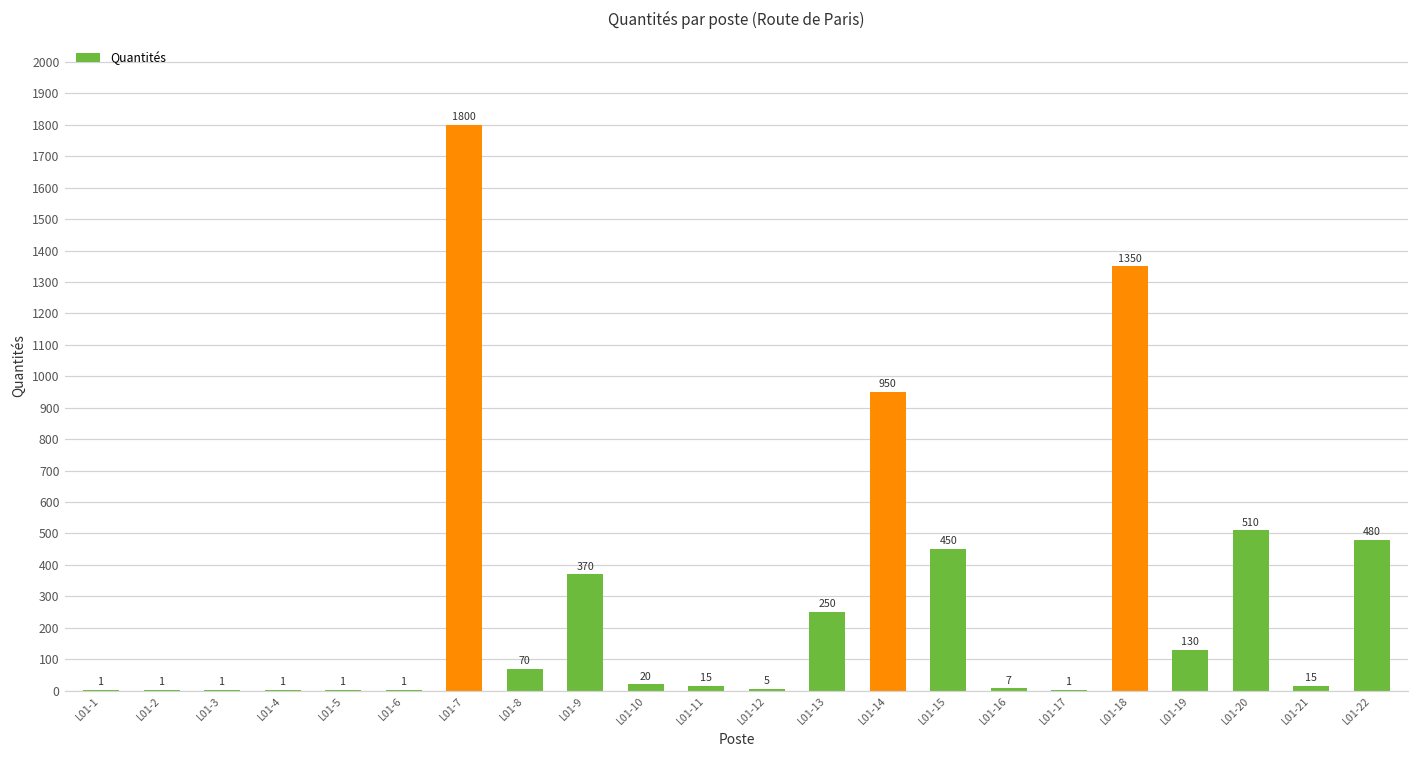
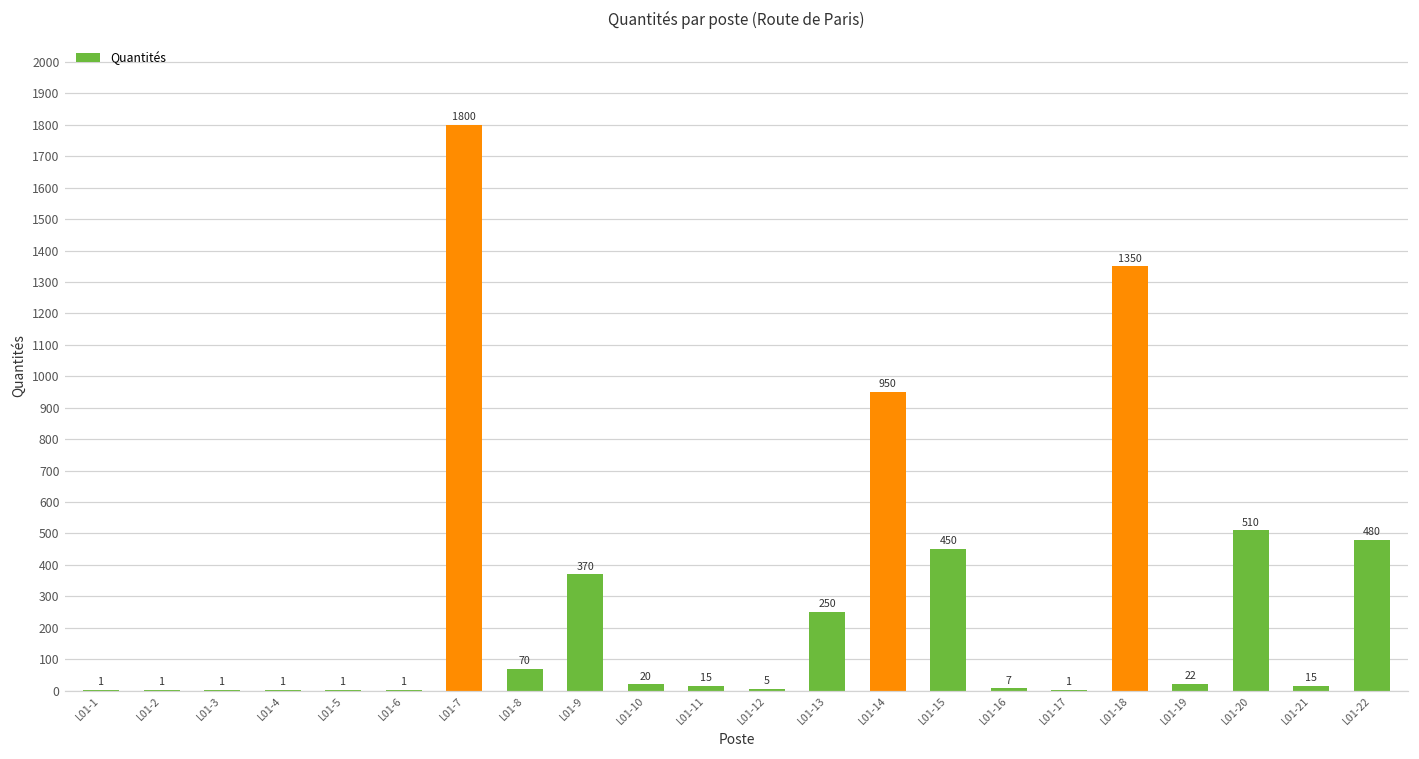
  {
    "L01-1": 1,
    "L01-2": 1,
    "L01-3": 1,
    "L01-4": 1,
    "L01-5": 1,
    "L01-6": 1,
    "L01-7": 1800,
    "L01-8": 70,
    "L01-9": 370,
    "L01-10": 20,
    "L01-11": 15,
    "L01-12": 5,
    "L01-13": 250,
    "L01-14": 950,
    "L01-15": 450,
    "L01-16": 7,
    "L01-17": 1,
    "L01-18": 1350,
-   "L01-19": 130,
+   "L01-19": 22,
    "L01-20": 510,
    "L01-21": 15,
    "L01-22": 480
  }
